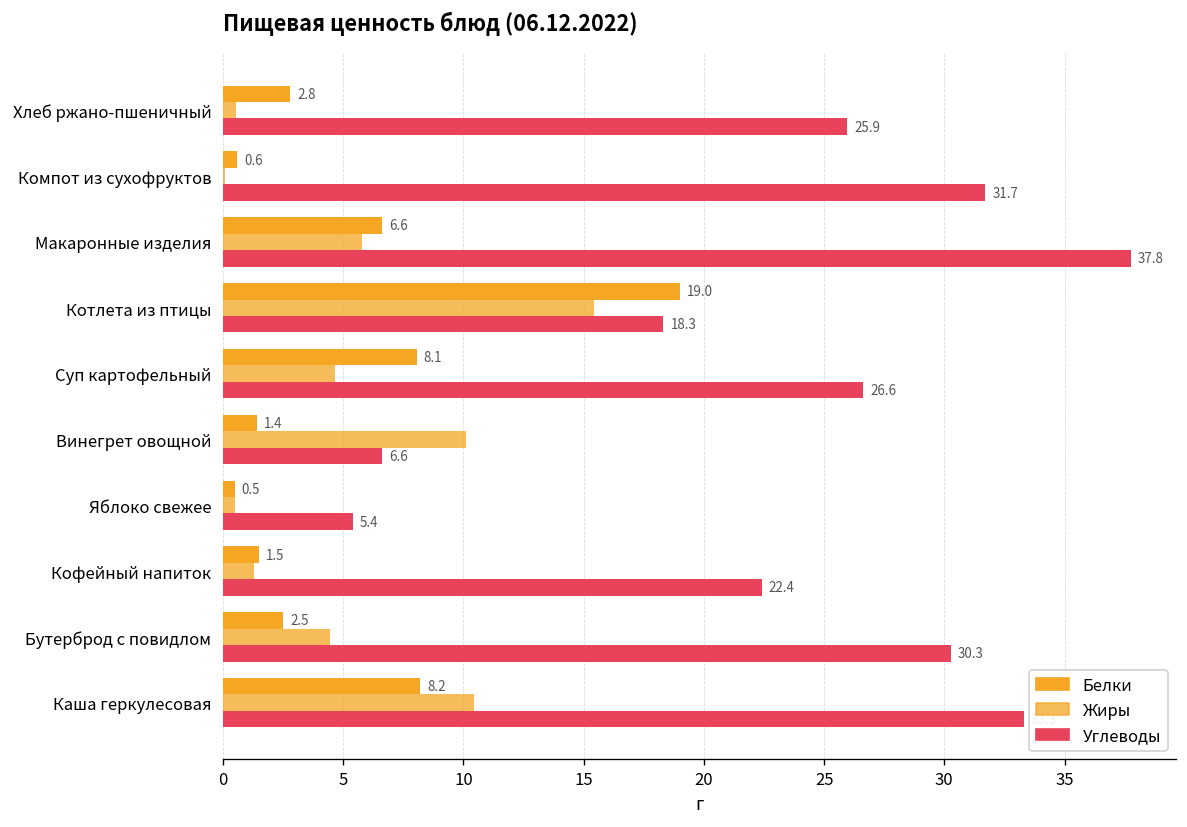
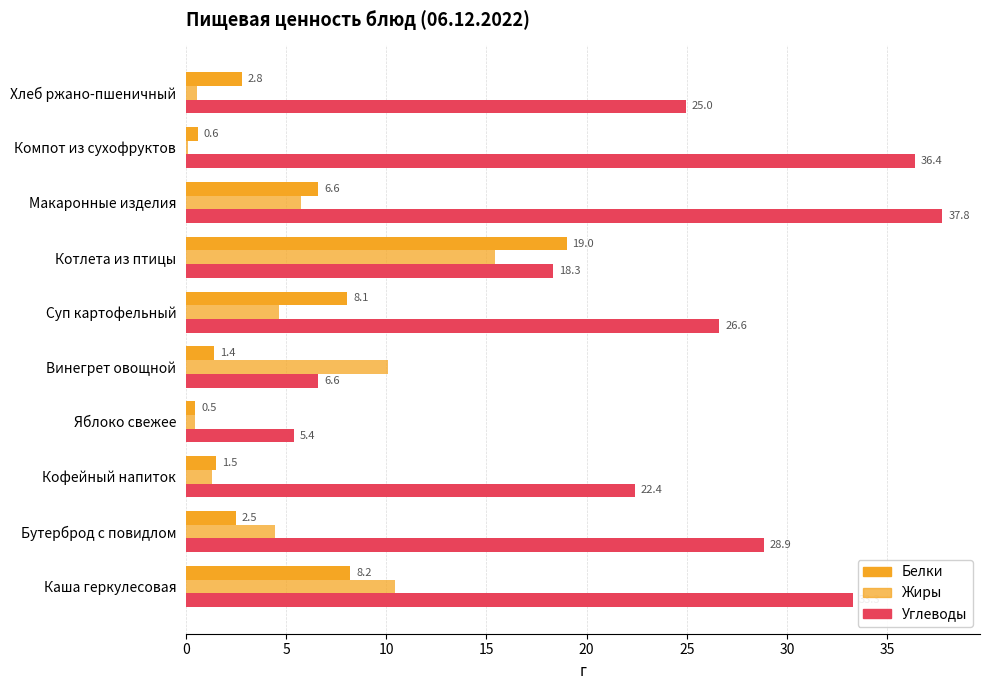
  {
    "Углеводы": {
-     "Хлеб ржано-пшеничный": 25.9,
-     "Компот из сухофруктов": 31.7,
+     "Хлеб ржано-пшеничный": 25.0,
+     "Компот из сухофруктов": 36.4,
      "Макаронные изделия": 37.8,
      "Котлета из птицы": 18.3,
      "Суп картофельный": 26.6,
      "Винегрет овощной": 6.6,
      "Яблоко свежее": 5.4,
      "Кофейный напиток": 22.4,
-     "Бутерброд с повидлом": 30.3
+     "Бутерброд с повидлом": 28.9
    }
  }
